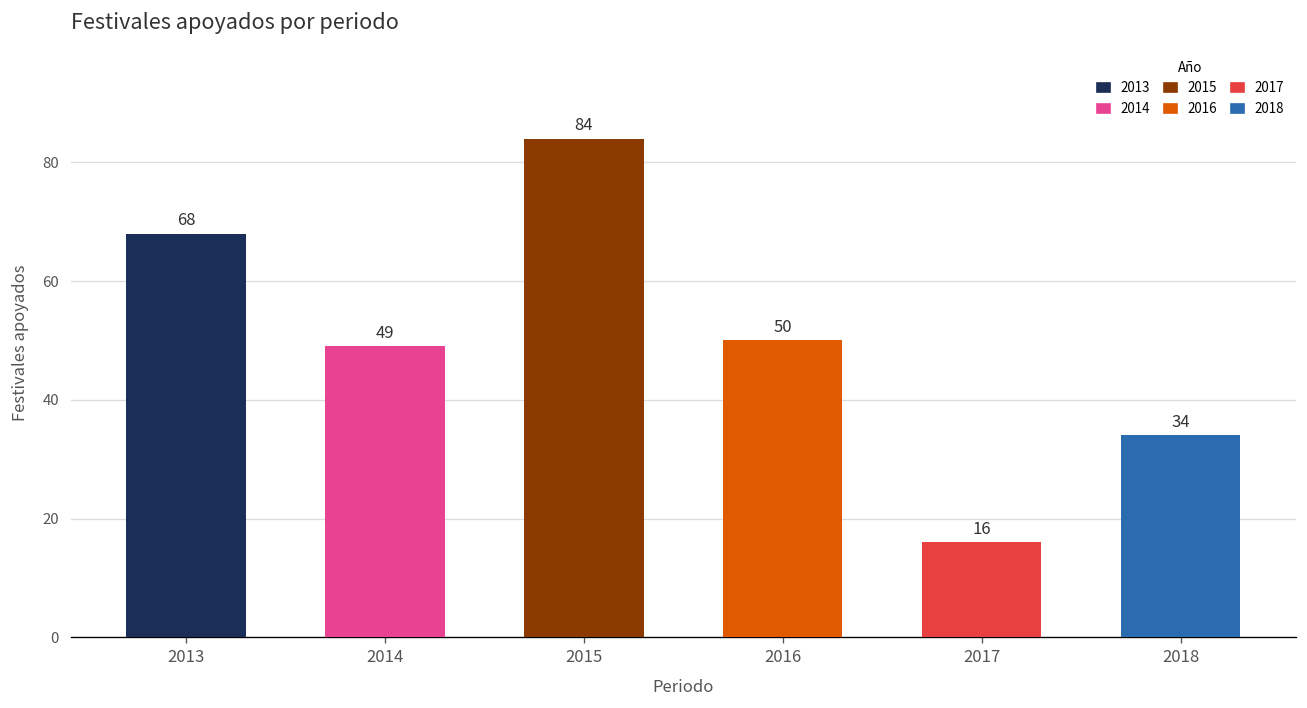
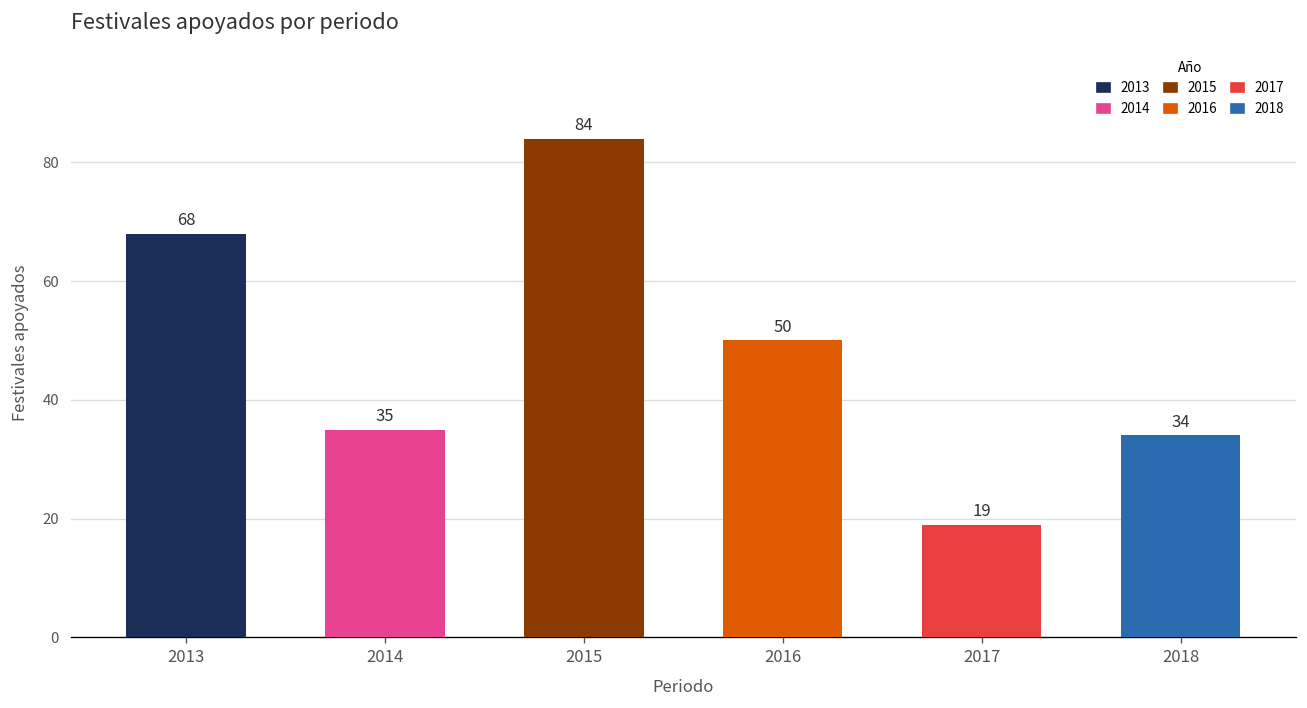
  {
    "2013": 68,
-   "2014": 49,
+   "2014": 35,
    "2015": 84,
    "2016": 50,
-   "2017": 16,
+   "2017": 19,
    "2018": 34
  }
